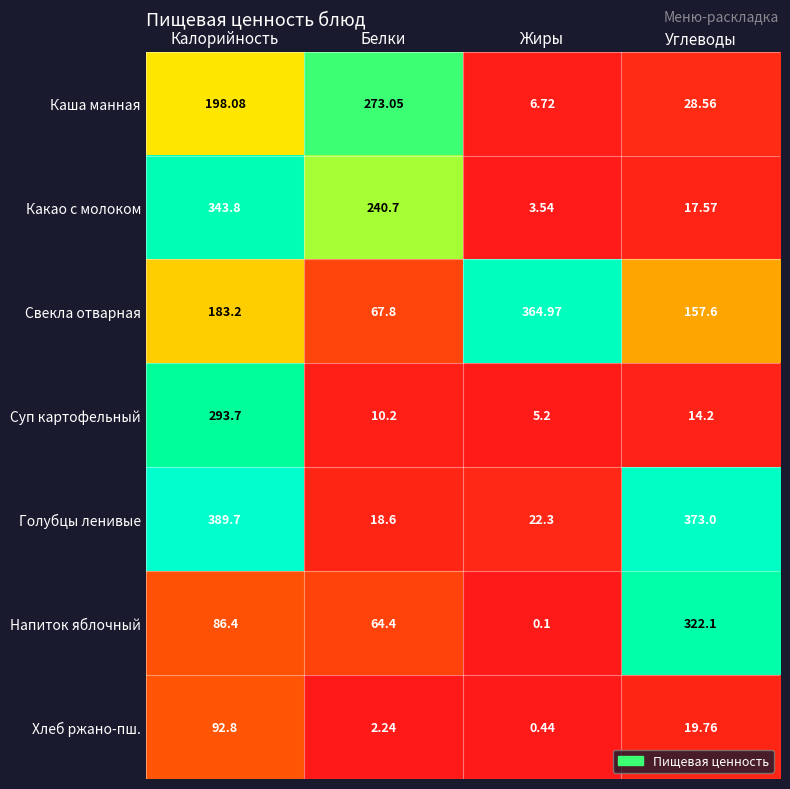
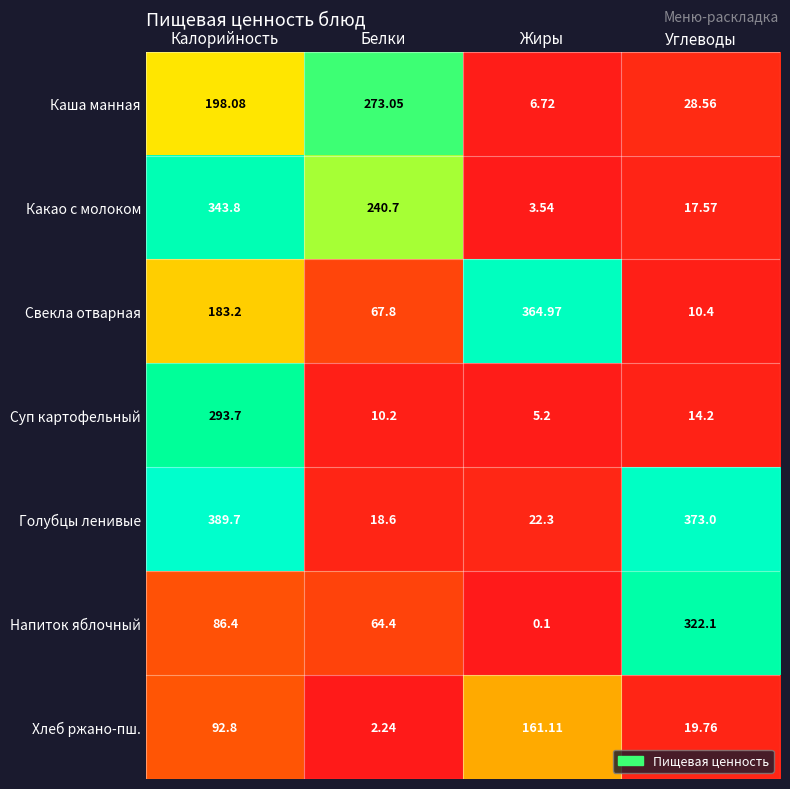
  {
    "Каша манная": {
      "Калорийность": 198.08,
      "Белки": 273.05,
      "Жиры": 6.72,
      "Углеводы": 28.56
    },
    "Какао с молоком": {
      "Калорийность": 343.8,
      "Белки": 240.7,
      "Жиры": 3.54,
      "Углеводы": 17.57
    },
    "Свекла отварная": {
      "Калорийность": 183.2,
      "Белки": 67.8,
      "Жиры": 364.97,
-     "Углеводы": 157.6
+     "Углеводы": 10.4
    },
    "Суп картофельный": {
      "Калорийность": 293.7,
      "Белки": 10.2,
      "Жиры": 5.2,
      "Углеводы": 14.2
    },
    "Голубцы ленивые": {
      "Калорийность": 389.7,
      "Белки": 18.6,
      "Жиры": 22.3,
      "Углеводы": 373.0
    },
    "Напиток яблочный": {
      "Калорийность": 86.4,
      "Белки": 64.4,
      "Жиры": 0.1,
      "Углеводы": 322.1
    },
    "Хлеб ржано-пш.": {
      "Калорийность": 92.8,
      "Белки": 2.24,
-     "Жиры": 0.44,
+     "Жиры": 161.11,
      "Углеводы": 19.76
    }
  }
